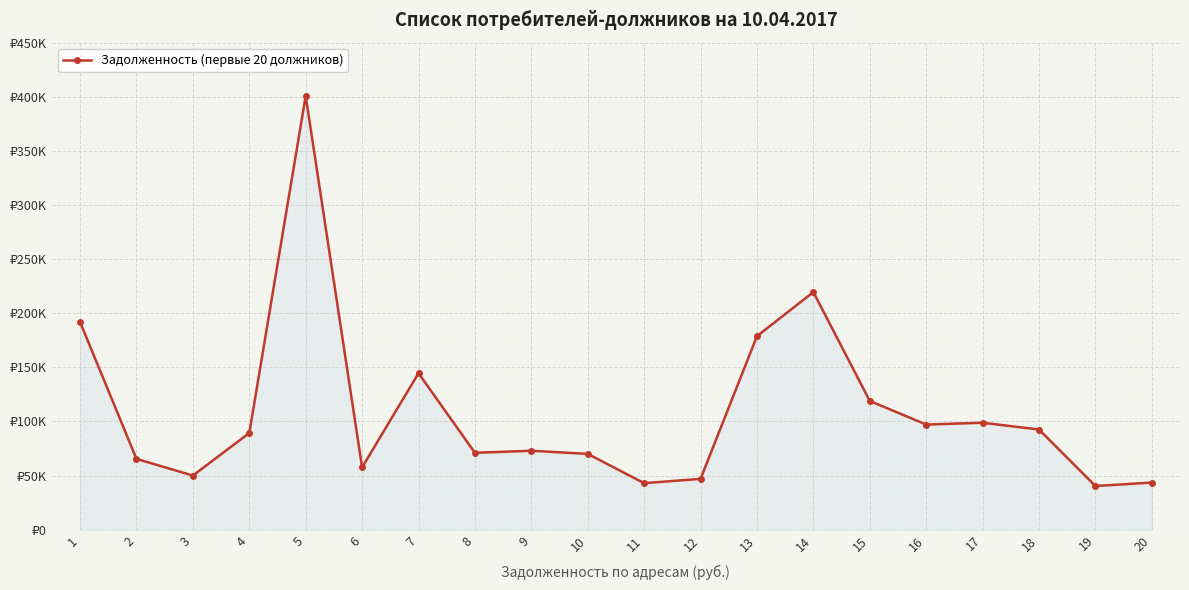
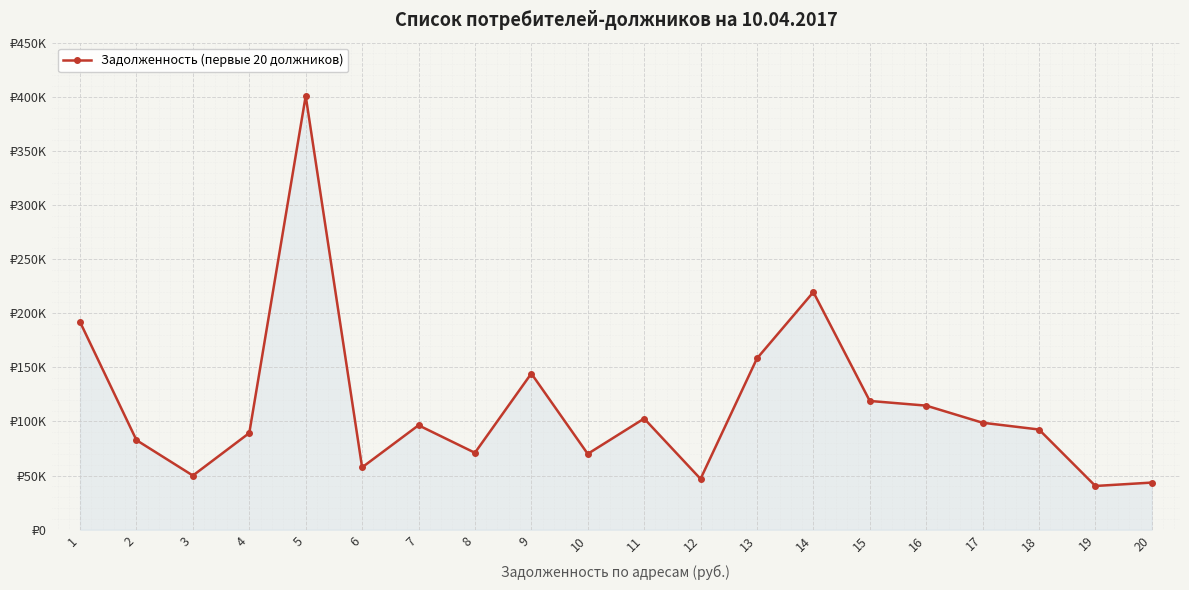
  {
    "1": "₽192000",
-   "2": "₽65000",
+   "2": "₽83000",
    "3": "₽50000",
    "4": "₽89000",
    "5": "₽401000",
    "6": "₽58000",
-   "7": "₽145000",
+   "7": "₽97000",
    "8": "₽71000",
-   "9": "₽73000",
+   "9": "₽144000",
    "10": "₽70000",
-   "11": "₽43000",
+   "11": "₽103000",
    "12": "₽47000",
-   "13": "₽179000",
+   "13": "₽158000",
    "14": "₽220000",
    "15": "₽119000",
-   "16": "₽97000",
+   "16": "₽115000",
    "17": "₽99000",
    "18": "₽93000",
    "19": "₽40000",
    "20": "₽44000"
  }
